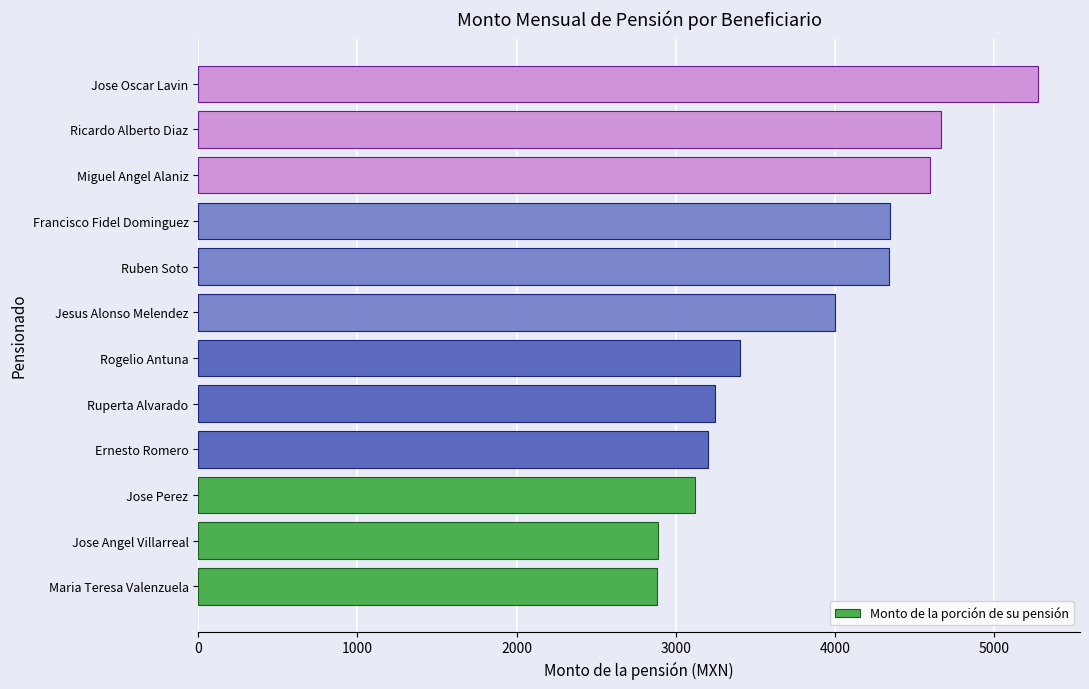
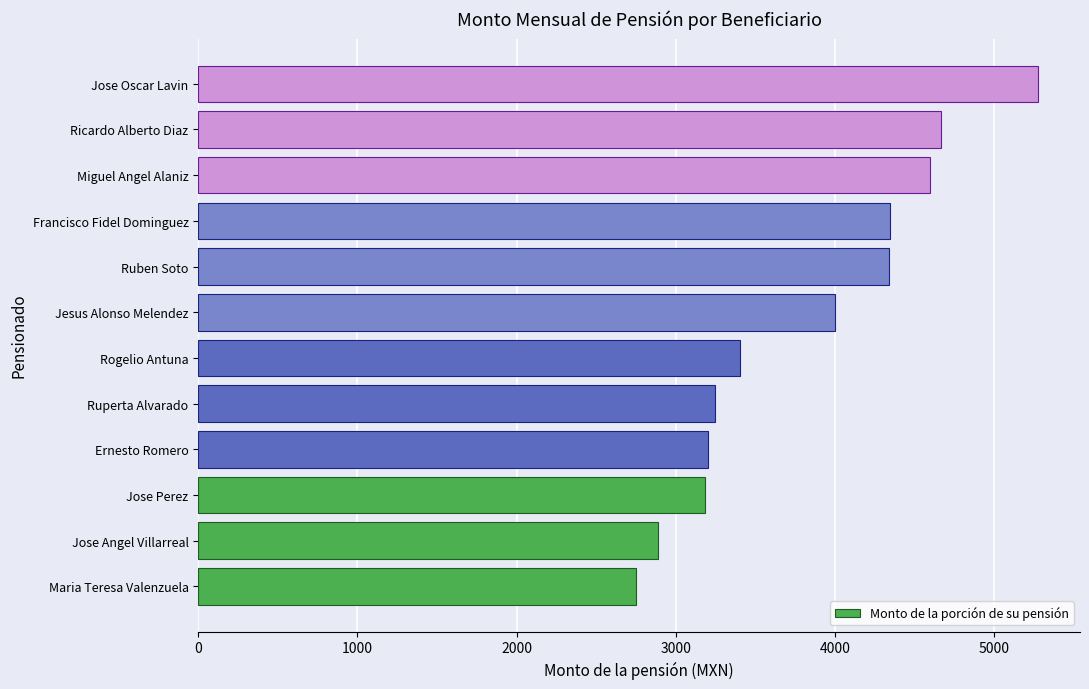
  {
    "Jose Oscar Lavin": 5270,
    "Ricardo Alberto Diaz": 4660,
    "Miguel Angel Alaniz": 4590,
    "Francisco Fidel Dominguez": 4340,
    "Ruben Soto": 4340,
    "Jesus Alonso Melendez": 4000,
    "Rogelio Antuna": 3400,
    "Ruperta Alvarado": 3250,
    "Ernesto Romero": 3200,
-   "Jose Perez": 3120,
+   "Jose Perez": 3180,
    "Jose Angel Villarreal": 2890,
-   "Maria Teresa Valenzuela": 2880
+   "Maria Teresa Valenzuela": 2750
  }
